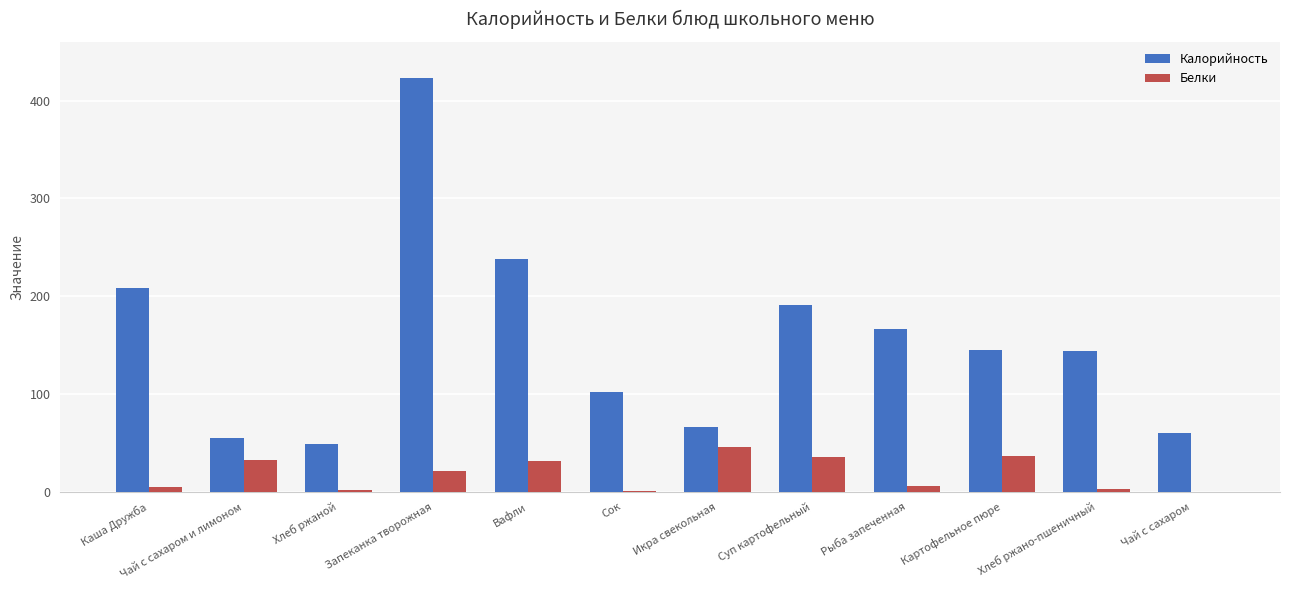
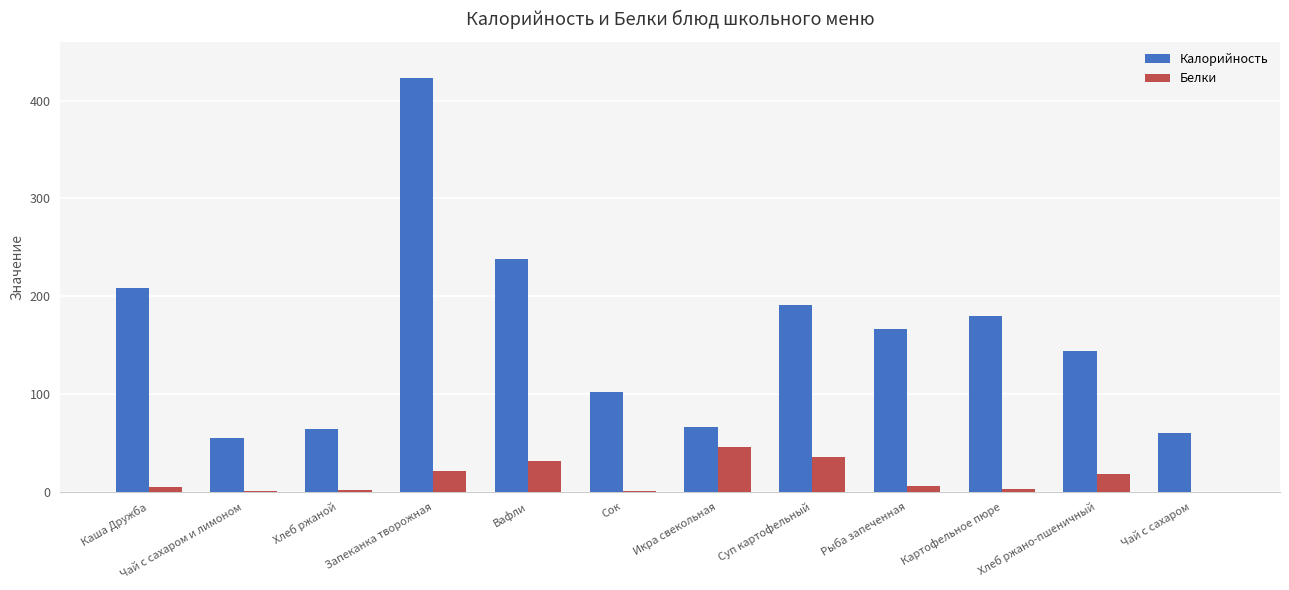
  {
    "Калорийность": {
      "Каша Дружба": 210,
      "Чай с сахаром и лимоном": 60,
-     "Хлеб ржаной": 50,
+     "Хлеб ржаной": 60,
      "Запеканка творожная": 420,
      "Вафли": 240,
      "Сок": 100,
      "Икра свекольная": 70,
      "Суп картофельный": 190,
      "Рыба запеченная": 170,
-     "Картофельное пюре": 150,
+     "Картофельное пюре": 180,
      "Хлеб ржано-пшеничный": 140,
      "Чай с сахаром": 60
    },
    "Белки": {
      "Каша Дружба": 0,
-     "Чай с сахаром и лимоном": 30,
+     "Чай с сахаром и лимоном": 0,
      "Запеканка творожная": 20,
      "Вафли": 30,
      "Икра свекольная": 50,
      "Суп картофельный": 40,
      "Рыба запеченная": 10,
-     "Картофельное пюре": 40,
-     "Хлеб ржано-пшеничный": 0,
+     "Картофельное пюре": 0,
+     "Хлеб ржано-пшеничный": 20,
      "Чай с сахаром": 0
    }
  }
